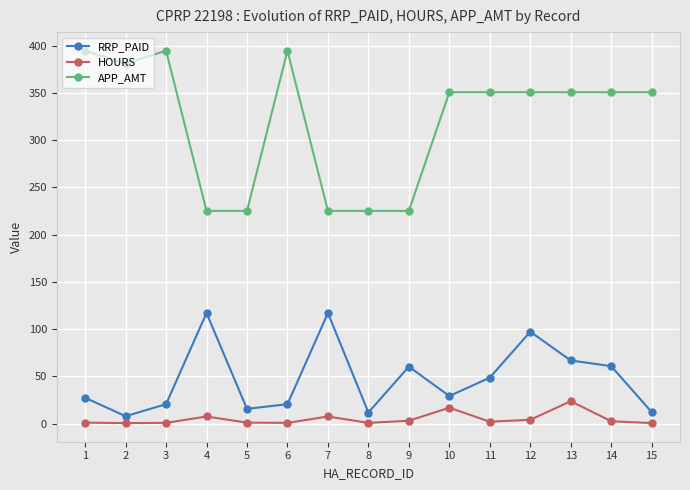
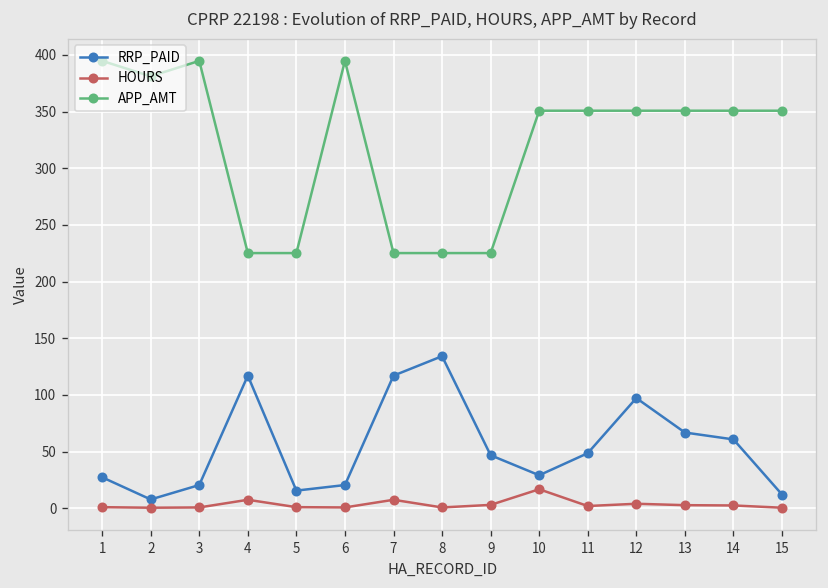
  {
    "RRP_PAID": {
      "1": 30,
      "2": 10,
      "3": 20,
      "4": 120,
      "5": 20,
      "6": 20,
      "7": 120,
-     "8": 10,
-     "9": 60,
+     "8": 130,
+     "9": 50,
      "10": 30,
      "11": 50,
      "12": 100,
      "13": 70,
      "14": 60,
      "15": 10
    },
    "HOURS": {
      "1": 0,
      "2": 0,
      "3": 0,
      "4": 10,
      "5": 0,
      "6": 0,
      "7": 10,
      "8": 0,
      "9": 0,
      "10": 20,
      "11": 0,
      "12": 0,
-     "13": 20,
+     "13": 0,
      "14": 0,
      "15": 0
    },
    "APP_AMT": {
      "3": 390,
      "4": 230,
      "5": 230,
      "6": 390,
      "7": 230,
      "8": 230,
      "9": 230,
      "10": 350,
      "11": 350,
      "12": 350,
      "13": 350,
      "14": 350,
      "15": 350
    }
  }
